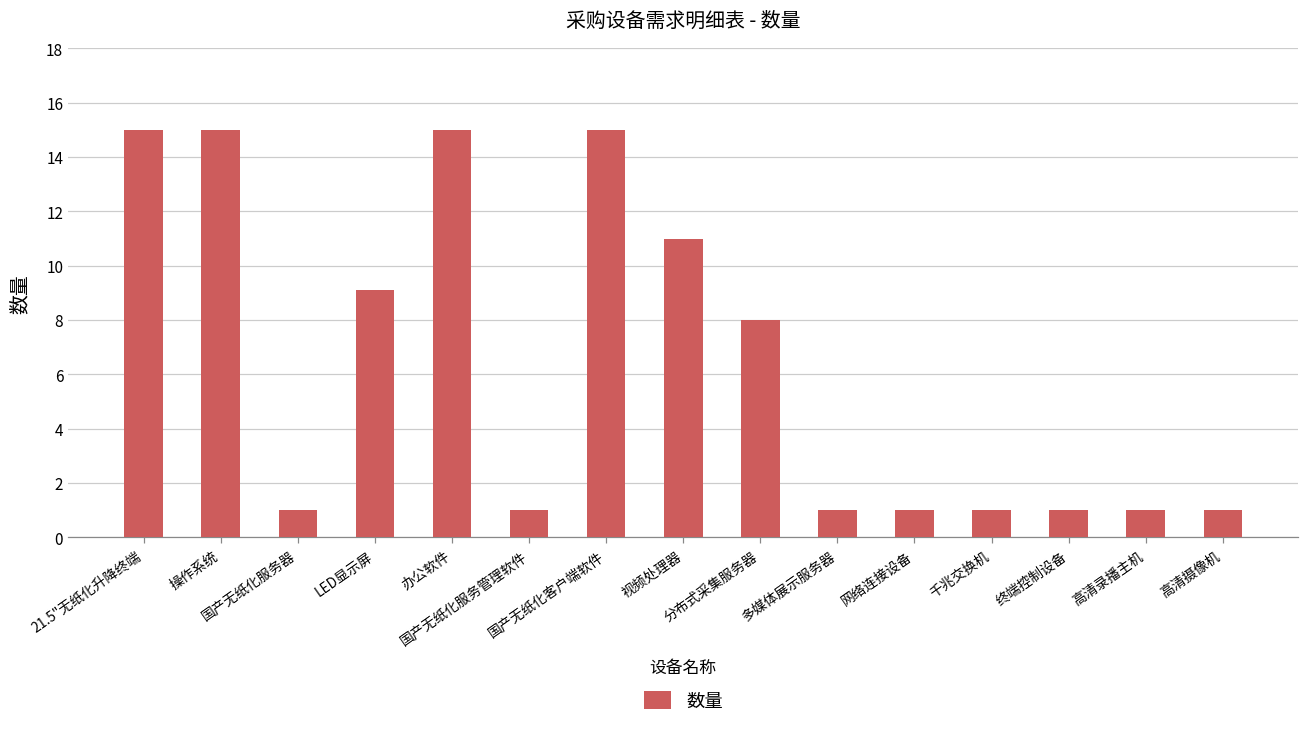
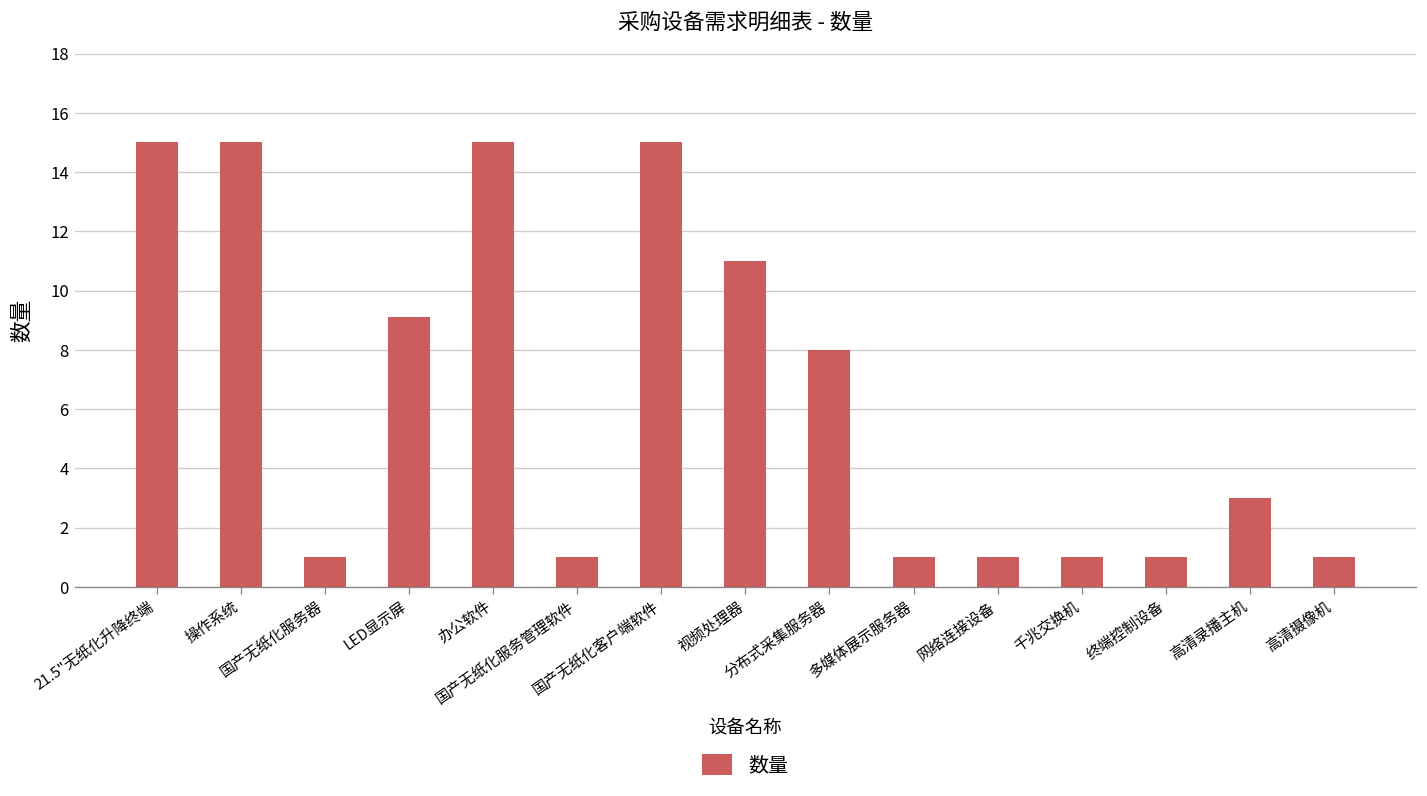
  {
    "21.5\"无纸化升降终端": 15,
    "操作系统": 15,
    "国产无纸化服务器": 1,
    "LED显示屏": 9.1,
    "办公软件": 15,
    "国产无纸化服务管理软件": 1,
    "国产无纸化客户端软件": 15,
    "视频处理器": 11,
    "分布式采集服务器": 8,
    "多媒体展示服务器": 1,
    "网络连接设备": 1,
    "千兆交换机": 1,
    "终端控制设备": 1,
-   "高清录播主机": 1,
+   "高清录播主机": 3,
    "高清摄像机": 1
  }
